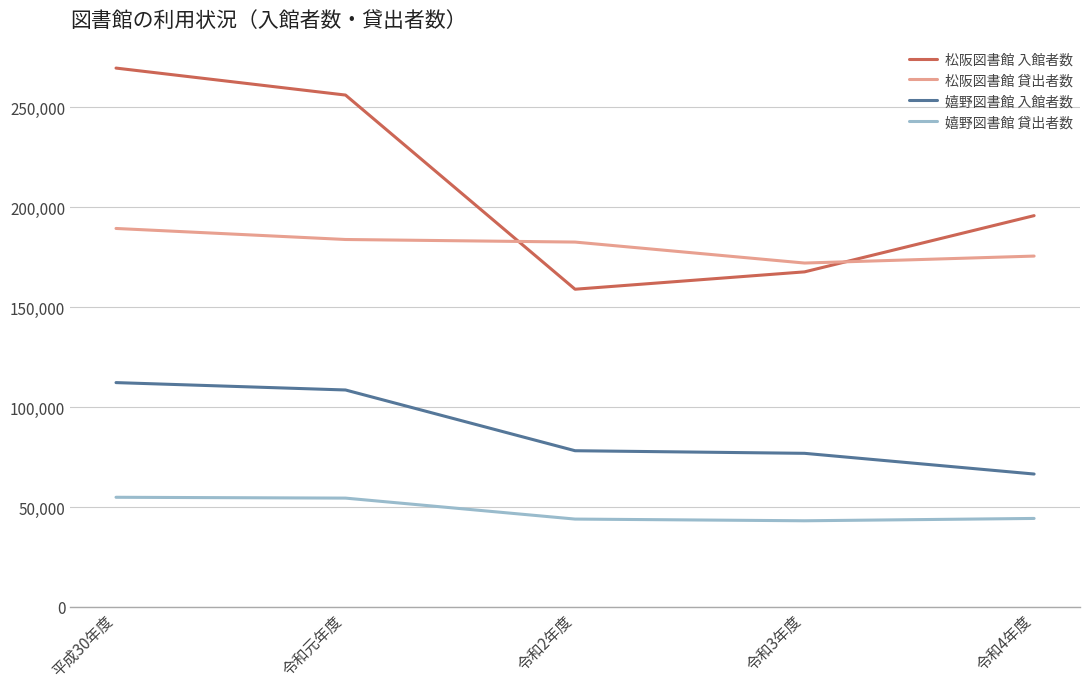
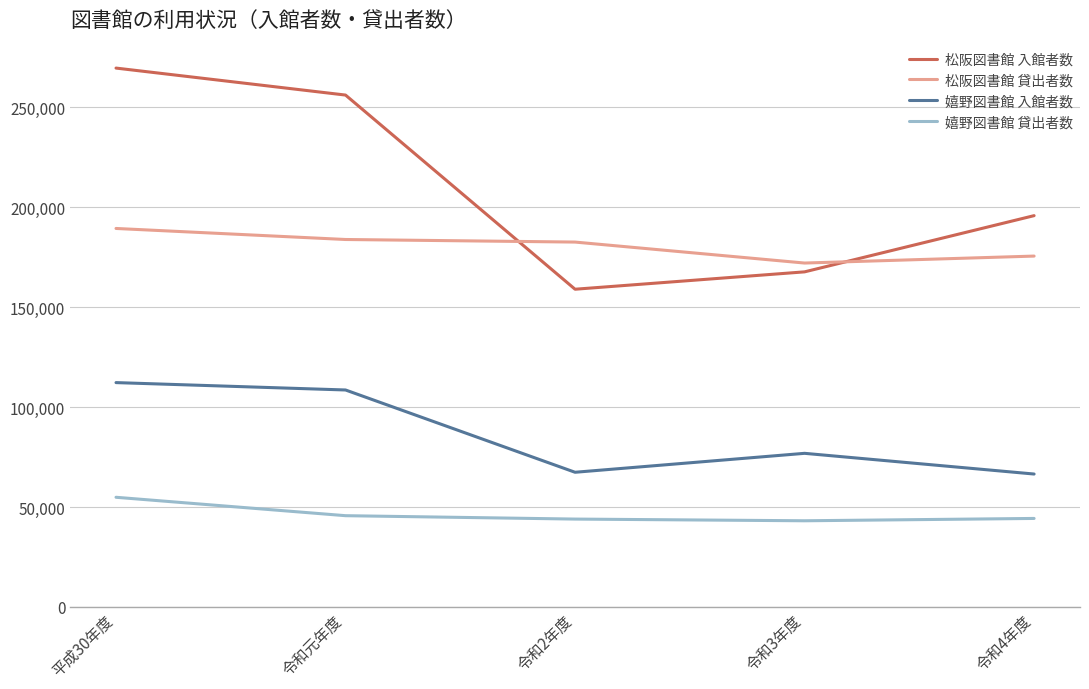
  {
    "松阪図書館 入館者数": {
      "平成30年度": "269,000",
      "令和元年度": "256,000",
      "令和2年度": "159,000",
      "令和3年度": "168,000",
      "令和4年度": "196,000"
    },
    "松阪図書館 貸出者数": {
      "平成30年度": "189,000",
      "令和元年度": "184,000",
      "令和2年度": "182,000",
      "令和3年度": "172,000",
      "令和4年度": "175,000"
    },
    "嬉野図書館 入館者数": {
      "平成30年度": "112,000",
      "令和元年度": "109,000",
-     "令和2年度": "78,000",
+     "令和2年度": "67,000",
      "令和3年度": "77,000",
      "令和4年度": "66,000"
    },
    "嬉野図書館 貸出者数": {
      "平成30年度": "55,000",
-     "令和元年度": "54,000",
+     "令和元年度": "46,000",
      "令和2年度": "44,000",
      "令和3年度": "43,000",
      "令和4年度": "44,000"
    }
  }
